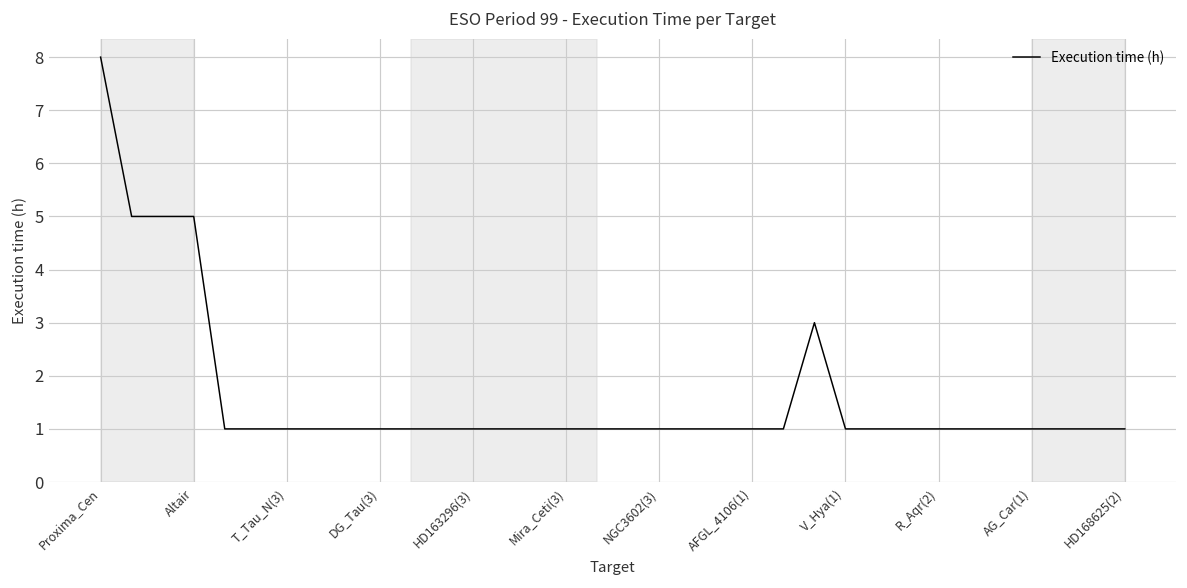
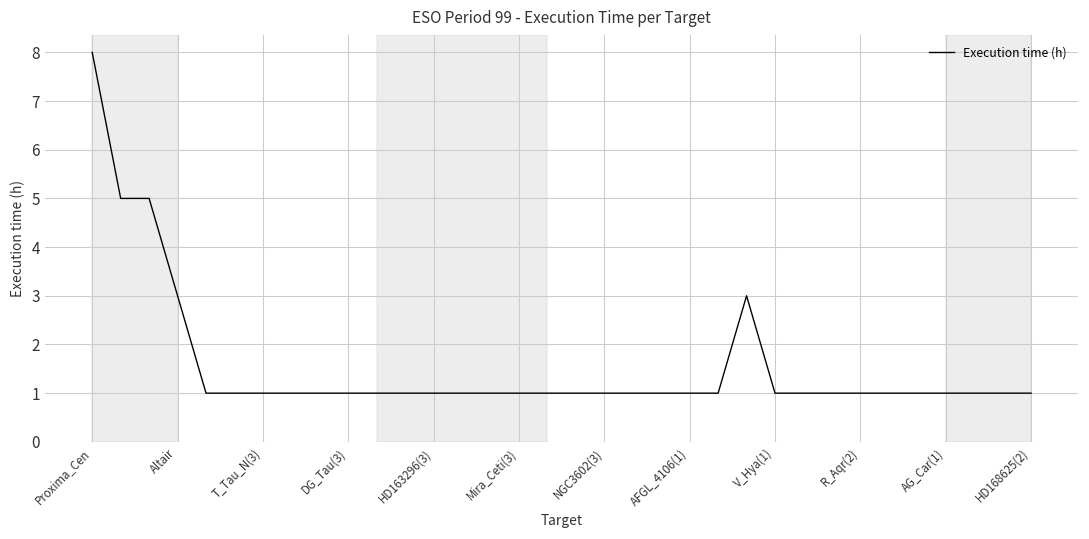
  {
    "Proxima_Cen": 8,
-   "Altair": 5,
+   "Altair": 3,
    "T_Tau_N(3)": 1,
    "DG_Tau(3)": 1,
    "HD163296(3)": 1,
    "Mira_Ceti(3)": 1,
    "NGC3602(3)": 1,
    "AFGL_4106(1)": 1,
    "V_Hya(1)": 1,
    "R_Aqr(2)": 1,
    "AG_Car(1)": 1,
    "HD168625(2)": 1
  }
